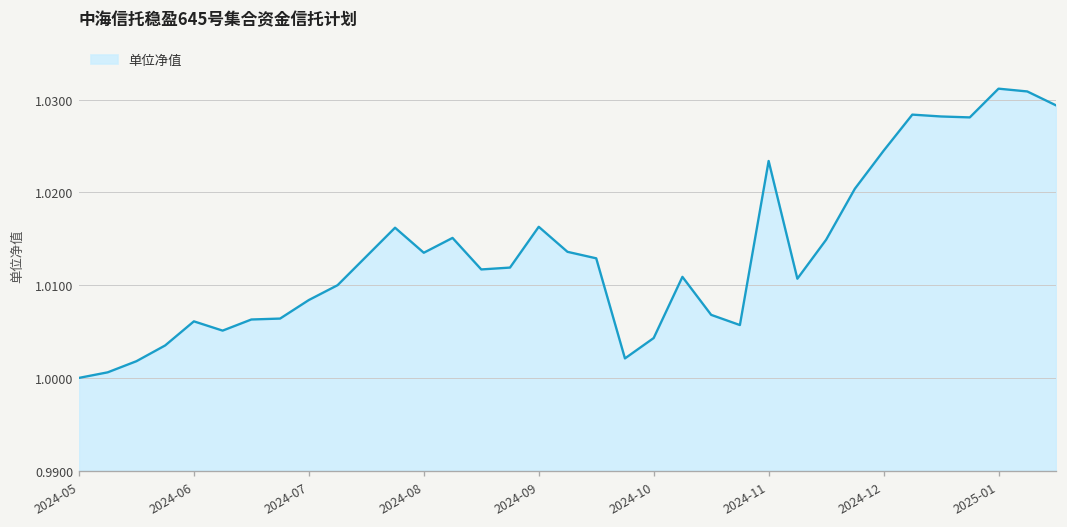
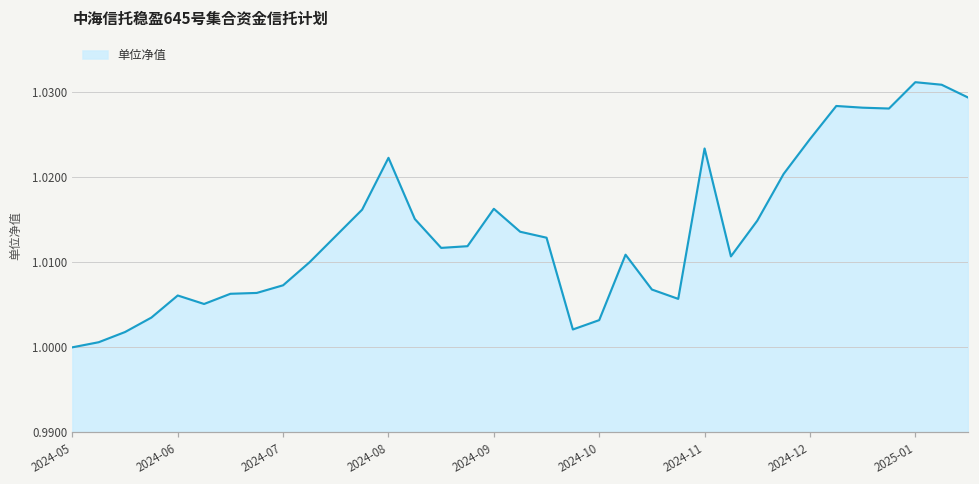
  {
    "2024-05": 1.000,
    "2024-06": 1.006,
-   "2024-07": 1.008,
-   "2024-08": 1.014,
+   "2024-07": 1.007,
+   "2024-08": 1.022,
    "2024-09": 1.016,
-   "2024-10": 1.004,
+   "2024-10": 1.003,
    "2024-11": 1.023,
    "2024-12": 1.025,
    "2025-01": 1.031
  }
